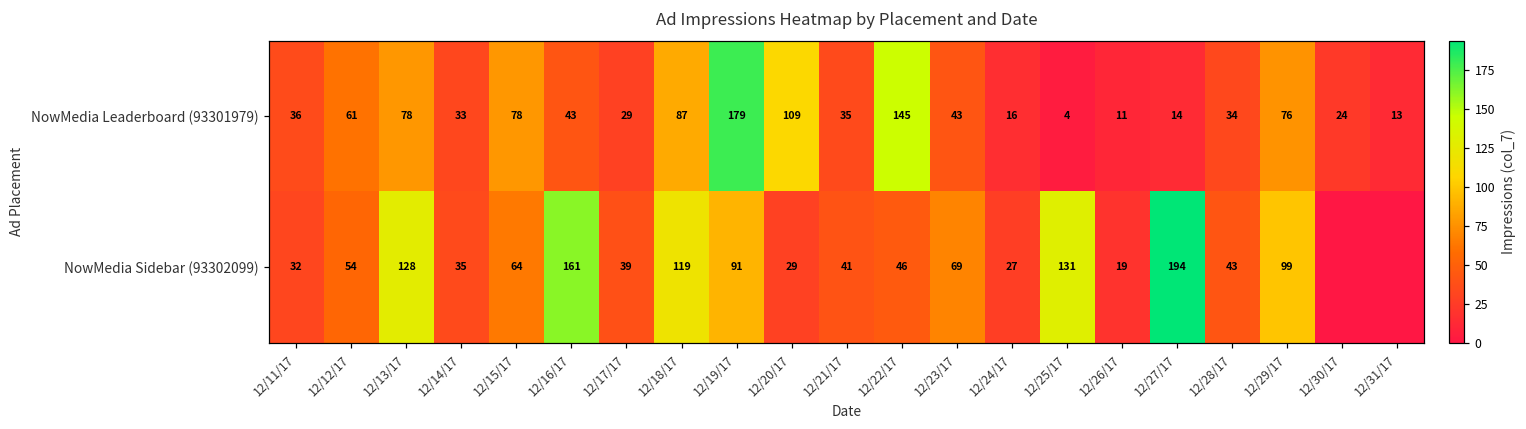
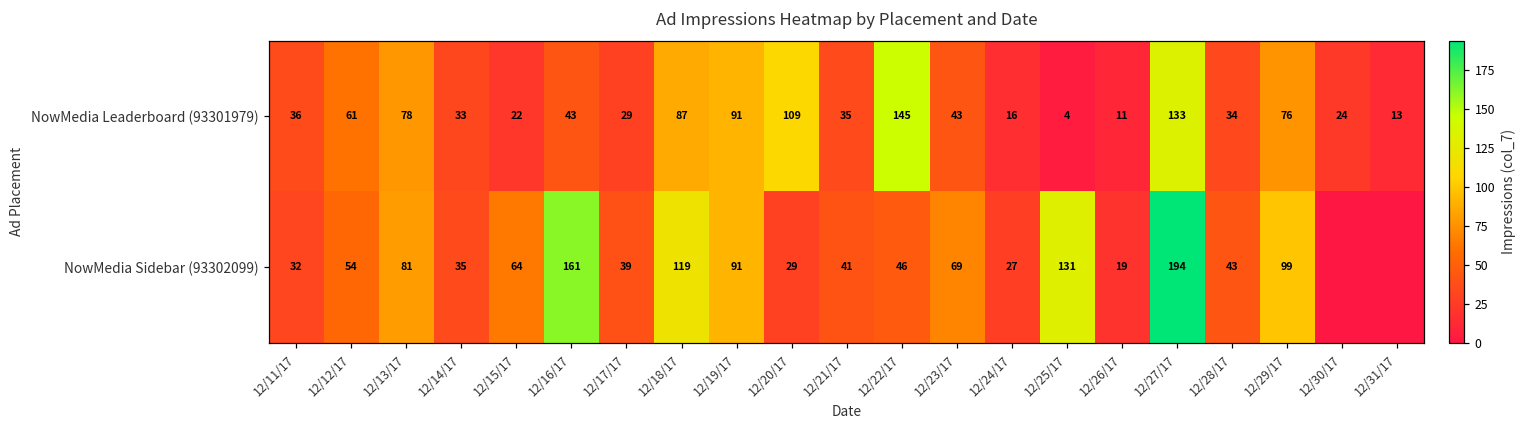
  {
    "NowMedia Leaderboard (93301979)": {
      "12/11/17": 36,
      "12/12/17": 61,
      "12/13/17": 78,
      "12/14/17": 33,
-     "12/15/17": 78,
+     "12/15/17": 22,
      "12/16/17": 43,
      "12/17/17": 29,
      "12/18/17": 87,
-     "12/19/17": 179,
+     "12/19/17": 91,
      "12/20/17": 109,
      "12/21/17": 35,
      "12/22/17": 145,
      "12/23/17": 43,
      "12/24/17": 16,
      "12/25/17": 4,
      "12/26/17": 11,
-     "12/27/17": 14,
+     "12/27/17": 133,
      "12/28/17": 34,
      "12/29/17": 76,
      "12/30/17": 24,
      "12/31/17": 13
    },
    "NowMedia Sidebar (93302099)": {
      "12/11/17": 32,
      "12/12/17": 54,
-     "12/13/17": 128,
+     "12/13/17": 81,
      "12/14/17": 35,
      "12/15/17": 64,
      "12/16/17": 161,
      "12/17/17": 39,
      "12/18/17": 119,
      "12/19/17": 91,
      "12/20/17": 29,
      "12/21/17": 41,
      "12/22/17": 46,
      "12/23/17": 69,
      "12/24/17": 27,
      "12/25/17": 131,
      "12/26/17": 19,
      "12/27/17": 194,
      "12/28/17": 43,
      "12/29/17": 99
    }
  }
